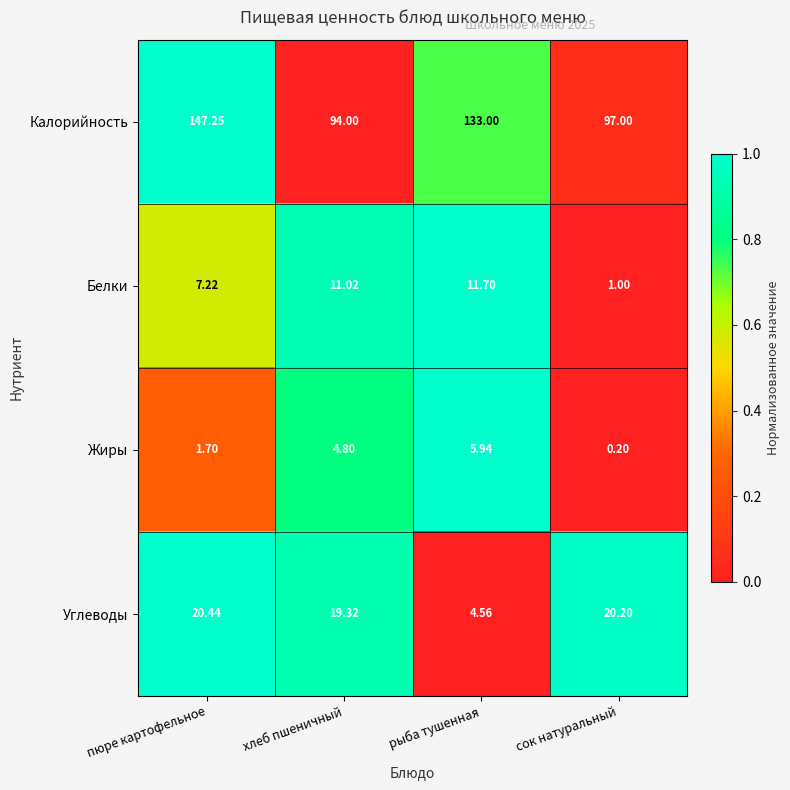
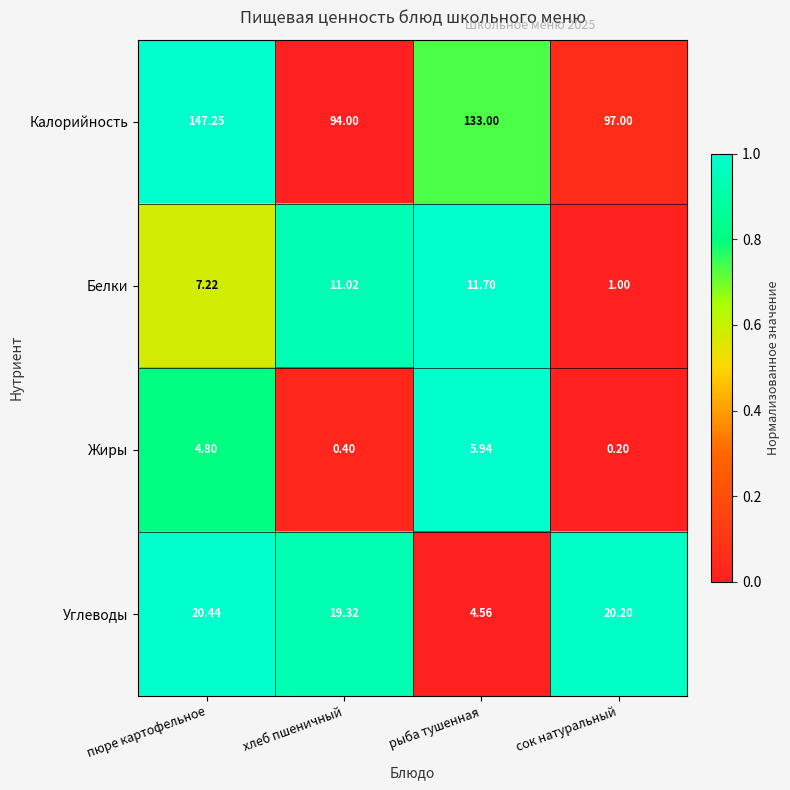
  {
    "Калорийность": {
      "пюре картофельное": 147.25,
      "хлеб пшеничный": 94.00,
      "рыба тушенная": 133.00,
      "сок натуральный": 97.00
    },
    "Белки": {
      "пюре картофельное": 7.22,
      "хлеб пшеничный": 11.02,
      "рыба тушенная": 11.70,
      "сок натуральный": 1.00
    },
    "Жиры": {
-     "пюре картофельное": 1.70,
-     "хлеб пшеничный": 4.80,
+     "пюре картофельное": 4.80,
+     "хлеб пшеничный": 0.40,
      "рыба тушенная": 5.94,
      "сок натуральный": 0.20
    },
    "Углеводы": {
      "пюре картофельное": 20.44,
      "хлеб пшеничный": 19.32,
      "рыба тушенная": 4.56,
      "сок натуральный": 20.20
    }
  }
